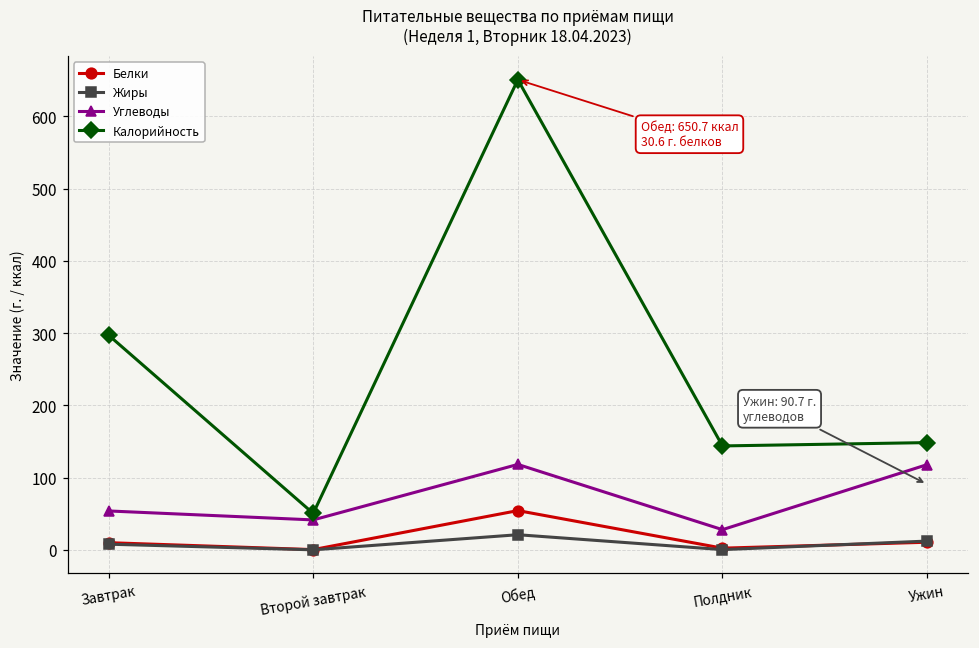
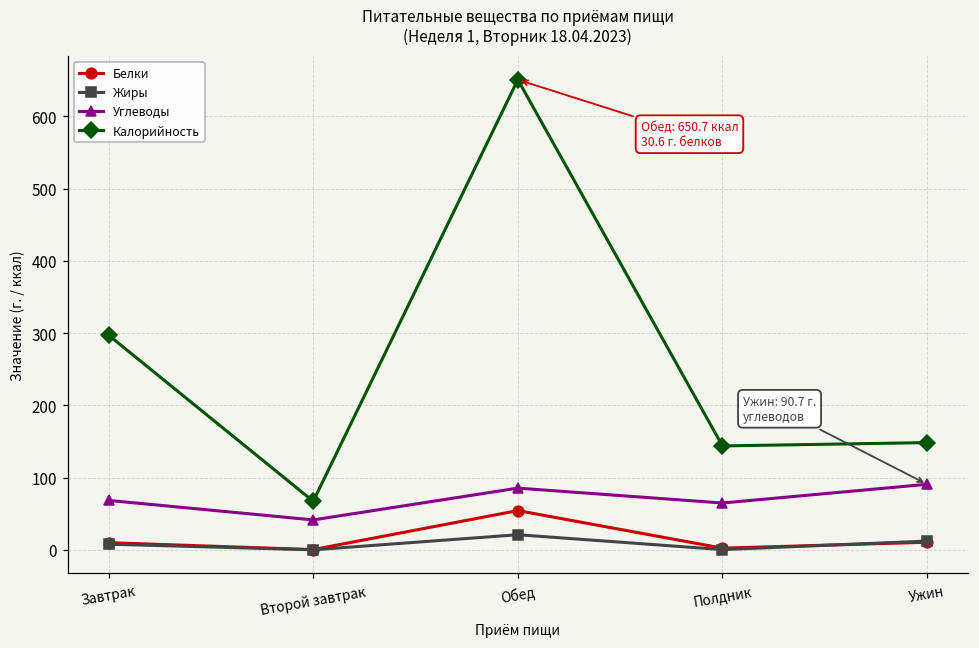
  {
    "Белки": {
      "Обед": 50
    },
    "Жиры": {
      "Обед": 20
    },
    "Углеводы": {
-     "Завтрак": 50,
+     "Завтрак": 70,
      "Второй завтрак": 40,
-     "Обед": 120,
-     "Полдник": 30,
-     "Ужин": 120
+     "Обед": 90,
+     "Полдник": 60,
+     "Ужин": 90
    },
    "Калорийность": {
      "Завтрак": 300,
-     "Второй завтрак": 50,
+     "Второй завтрак": 70,
      "Полдник": 140
    }
  }
